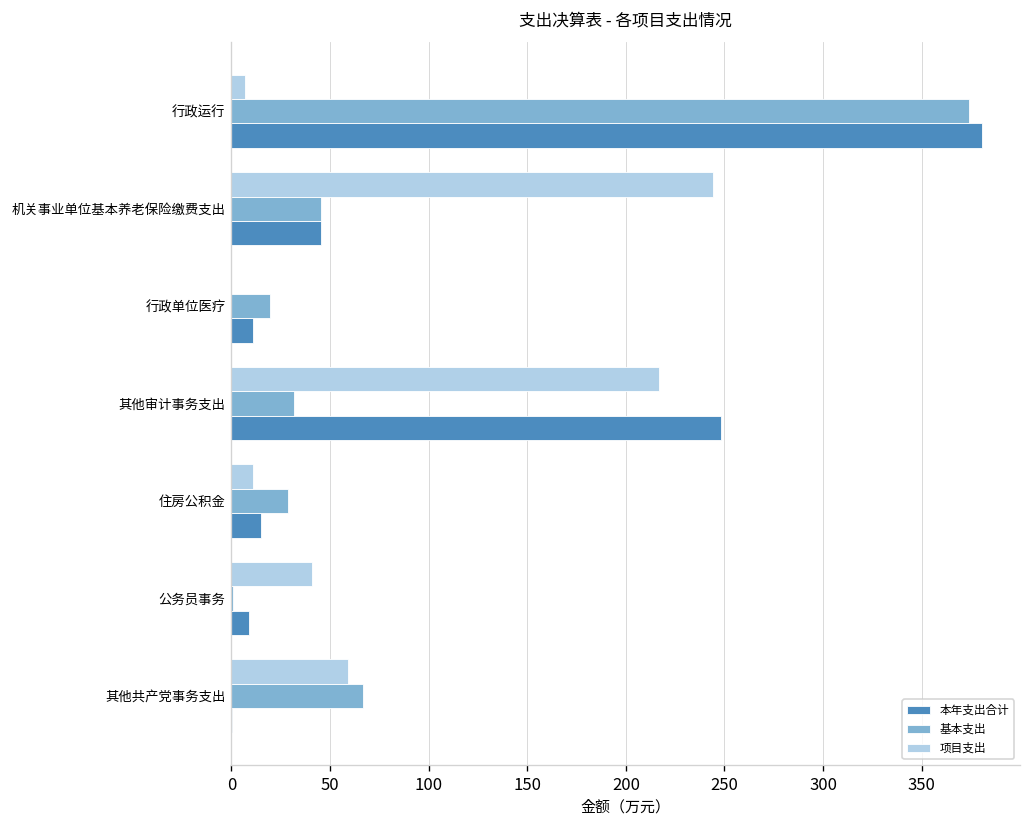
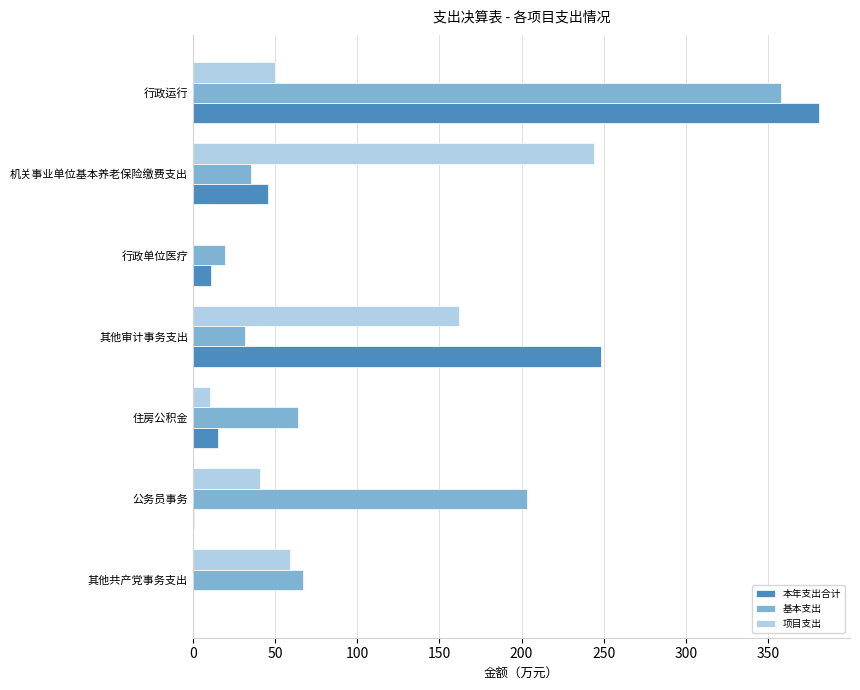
  {
    "本年支出合计": {
      "行政运行": 381,
      "机关事业单位基本养老保险缴费支出": 45,
      "行政单位医疗": 11,
      "其他审计事务支出": 248,
      "住房公积金": 15,
-     "公务员事务": 9
+     "公务员事务": 1
    },
    "基本支出": {
-     "行政运行": 374,
-     "机关事业单位基本养老保险缴费支出": 45,
+     "行政运行": 358,
+     "机关事业单位基本养老保险缴费支出": 35,
      "行政单位医疗": 19,
      "其他审计事务支出": 32,
-     "住房公积金": 28,
-     "公务员事务": 1,
+     "住房公积金": 64,
+     "公务员事务": 203,
      "其他共产党事务支出": 67
    },
    "项目支出": {
-     "行政运行": 7,
+     "行政运行": 50,
      "机关事业单位基本养老保险缴费支出": 244,
      "行政单位医疗": 0,
-     "其他审计事务支出": 217,
+     "其他审计事务支出": 162,
      "住房公积金": 11,
      "公务员事务": 41,
      "其他共产党事务支出": 59
    }
  }
